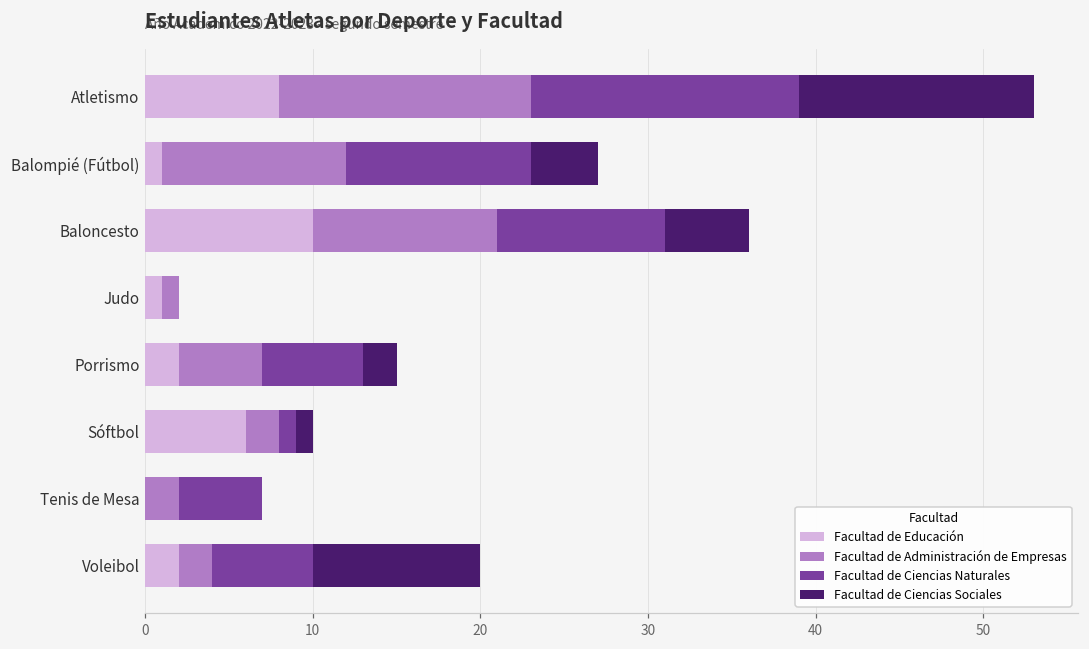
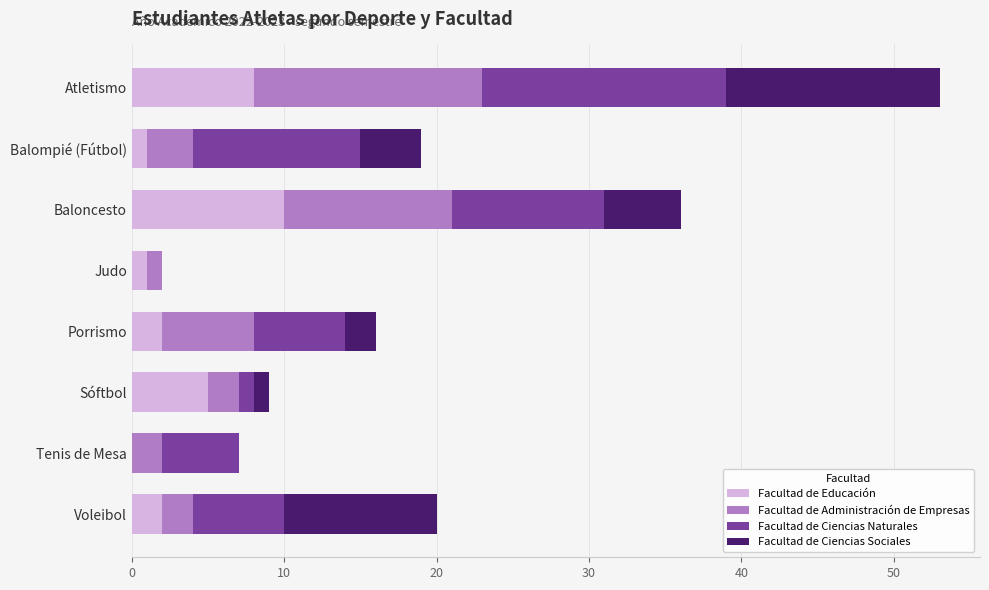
  {
    "Facultad de Educación": {
      "Atletismo": 8,
      "Balompié (Fútbol)": 1,
      "Baloncesto": 10,
      "Judo": 1,
      "Porrismo": 2,
-     "Sóftbol": 6,
+     "Sóftbol": 5,
      "Tenis de Mesa": 0,
      "Voleibol": 2
    },
    "Facultad de Administración de Empresas": {
      "Atletismo": 15,
-     "Balompié (Fútbol)": 11,
+     "Balompié (Fútbol)": 3,
      "Baloncesto": 11,
      "Judo": 1,
-     "Porrismo": 5,
+     "Porrismo": 6,
      "Sóftbol": 2,
      "Tenis de Mesa": 2,
      "Voleibol": 2
    },
    "Facultad de Ciencias Naturales": {
      "Atletismo": 16,
      "Balompié (Fútbol)": 11,
      "Baloncesto": 10,
      "Judo": 0,
      "Porrismo": 6,
      "Sóftbol": 1,
      "Tenis de Mesa": 5,
      "Voleibol": 6
    },
    "Facultad de Ciencias Sociales": {
      "Atletismo": 14,
      "Balompié (Fútbol)": 4,
      "Baloncesto": 5,
      "Judo": 0,
      "Porrismo": 2,
      "Sóftbol": 1,
      "Tenis de Mesa": 0,
      "Voleibol": 10
    }
  }
